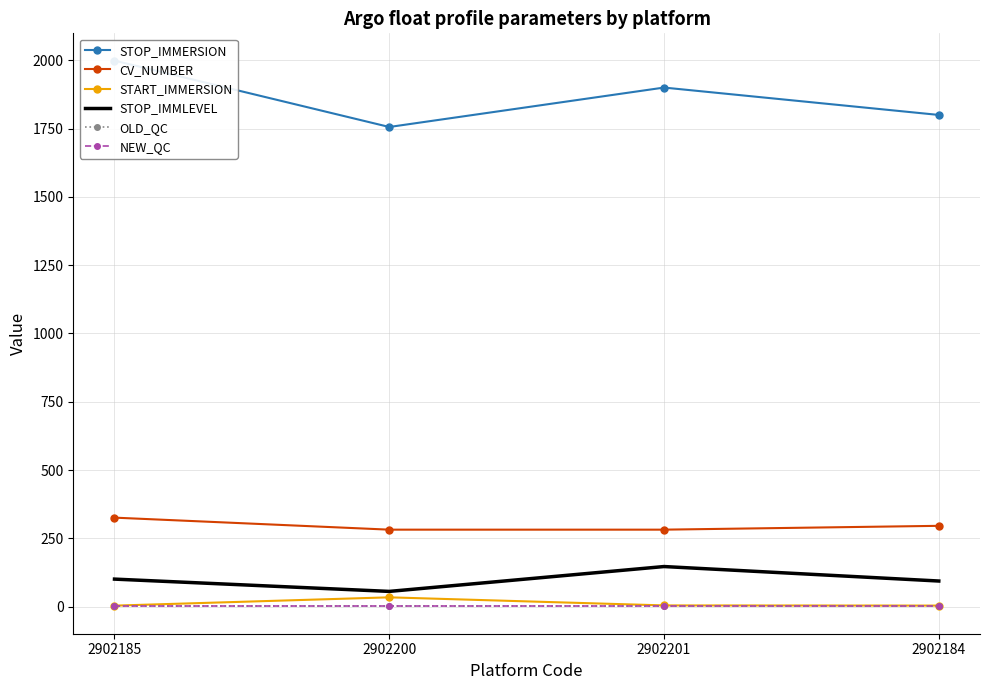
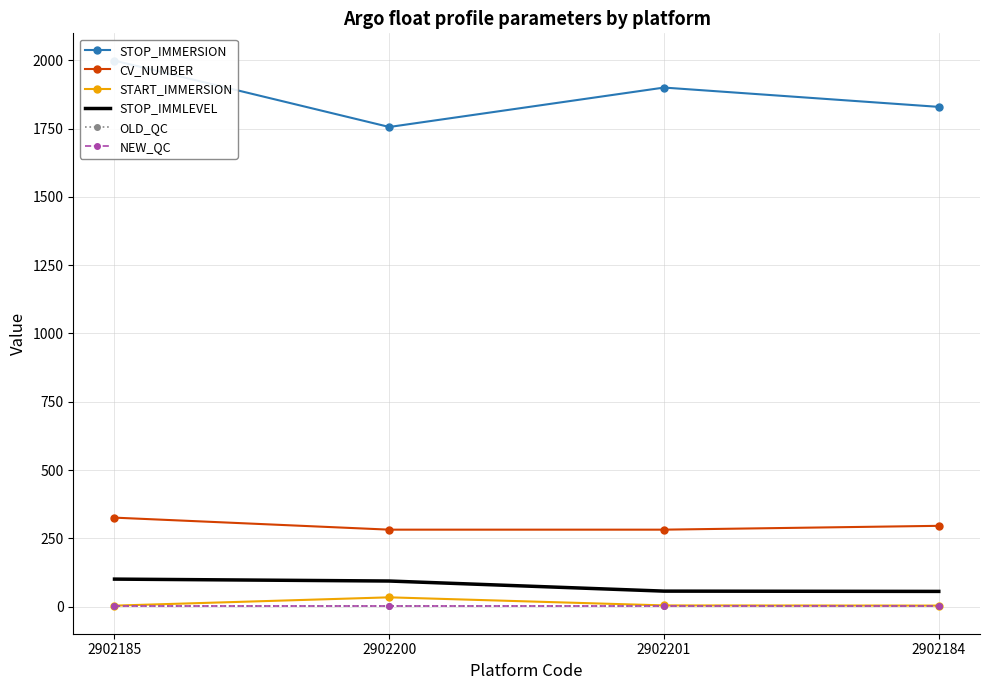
  {
    "STOP_IMMERSION": {
      "2902200": 1760,
      "2902201": 1900,
-     "2902184": 1800
+     "2902184": 1830
    },
    "CV_NUMBER": {
      "2902185": 330,
      "2902200": 280,
      "2902201": 280,
      "2902184": 300
    },
    "START_IMMERSION": {
      "2902200": 30
    },
    "STOP_IMMLEVEL": {
      "2902185": 100,
-     "2902200": 60,
-     "2902201": 150,
-     "2902184": 90
+     "2902200": 90,
+     "2902201": 60,
+     "2902184": 60
    },
    "NEW_QC": {
      "2902200": 0
    }
  }
